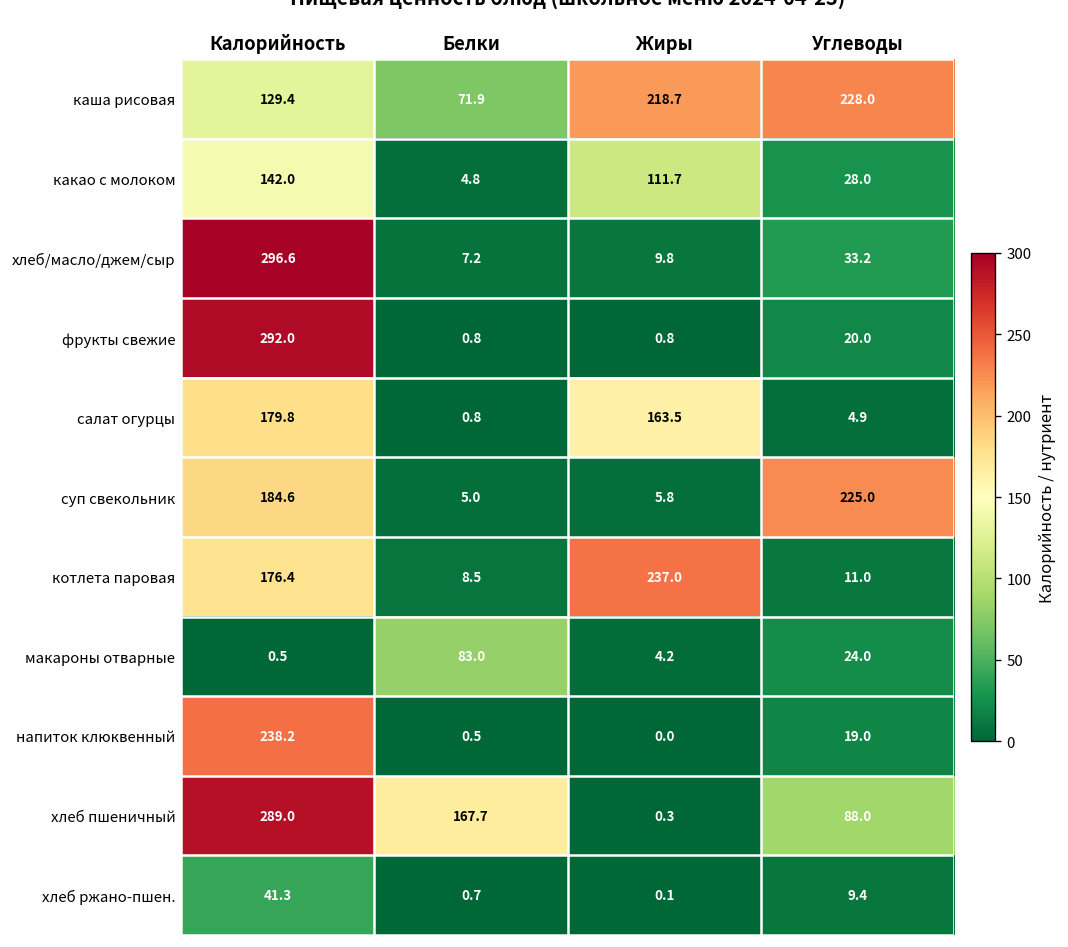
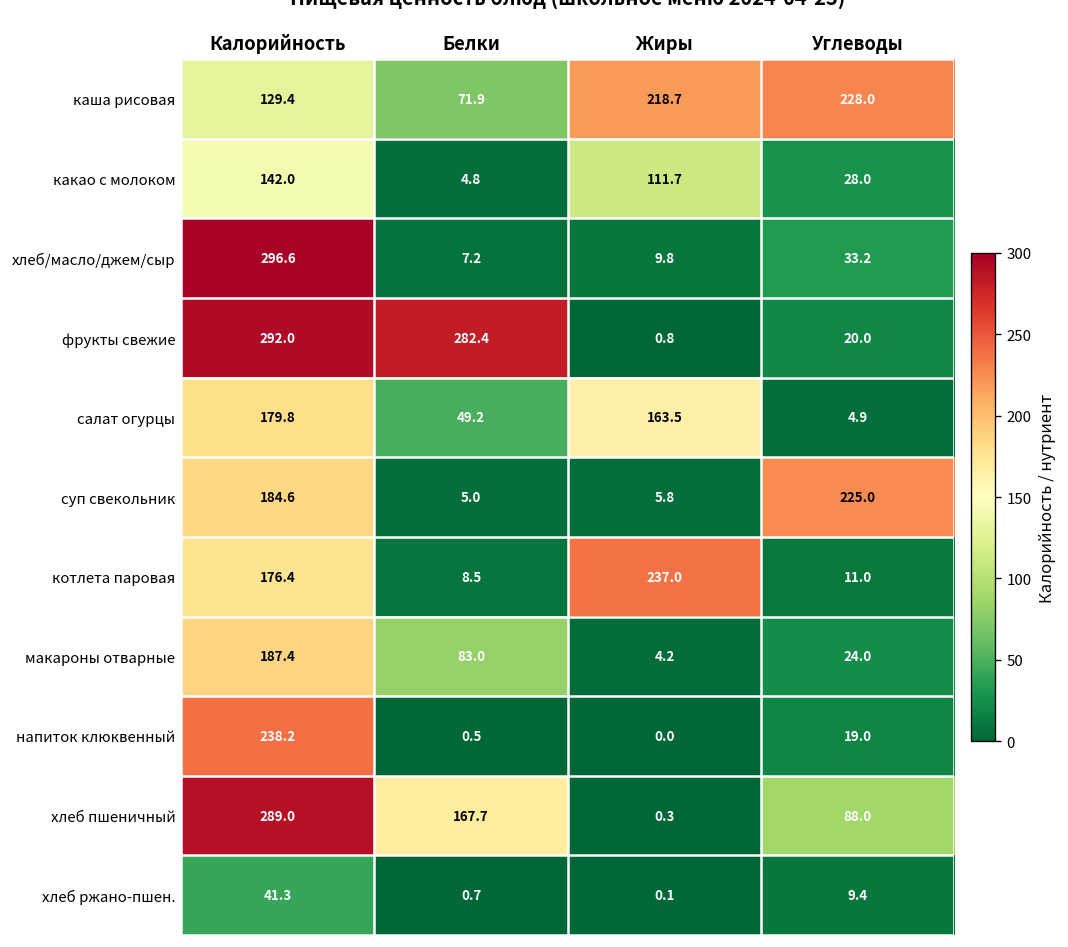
  {
    "каша рисовая": {
      "Калорийность": 129.4,
      "Белки": 71.9,
      "Жиры": 218.7,
      "Углеводы": 228.0
    },
    "какао с молоком": {
      "Калорийность": 142.0,
      "Белки": 4.8,
      "Жиры": 111.7,
      "Углеводы": 28.0
    },
    "хлеб/масло/джем/сыр": {
      "Калорийность": 296.6,
      "Белки": 7.2,
      "Жиры": 9.8,
      "Углеводы": 33.2
    },
    "фрукты свежие": {
      "Калорийность": 292.0,
-     "Белки": 0.8,
+     "Белки": 282.4,
      "Жиры": 0.8,
      "Углеводы": 20.0
    },
    "салат огурцы": {
      "Калорийность": 179.8,
-     "Белки": 0.8,
+     "Белки": 49.2,
      "Жиры": 163.5,
      "Углеводы": 4.9
    },
    "суп свекольник": {
      "Калорийность": 184.6,
      "Белки": 5.0,
      "Жиры": 5.8,
      "Углеводы": 225.0
    },
    "котлета паровая": {
      "Калорийность": 176.4,
      "Белки": 8.5,
      "Жиры": 237.0,
      "Углеводы": 11.0
    },
    "макароны отварные": {
-     "Калорийность": 0.5,
+     "Калорийность": 187.4,
      "Белки": 83.0,
      "Жиры": 4.2,
      "Углеводы": 24.0
    },
    "напиток клюквенный": {
      "Калорийность": 238.2,
      "Белки": 0.5,
      "Жиры": 0.0,
      "Углеводы": 19.0
    },
    "хлеб пшеничный": {
      "Калорийность": 289.0,
      "Белки": 167.7,
      "Жиры": 0.3,
      "Углеводы": 88.0
    },
    "хлеб ржано-пшен.": {
      "Калорийность": 41.3,
      "Белки": 0.7,
      "Жиры": 0.1,
      "Углеводы": 9.4
    }
  }
